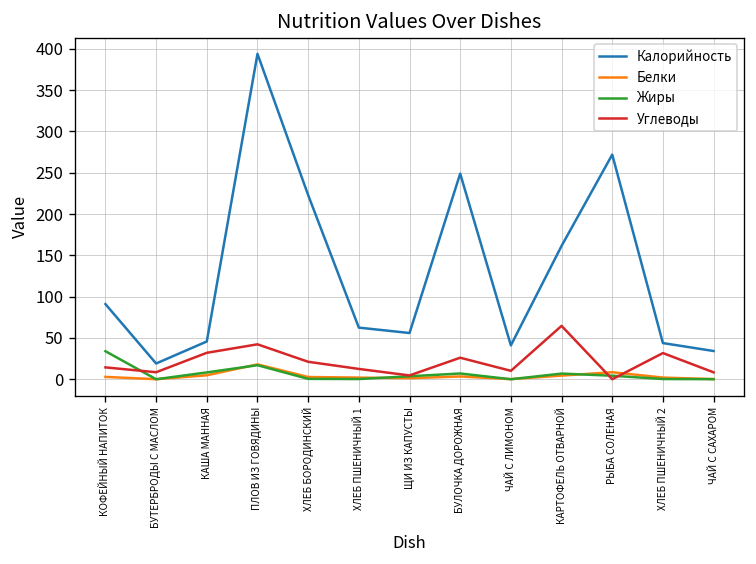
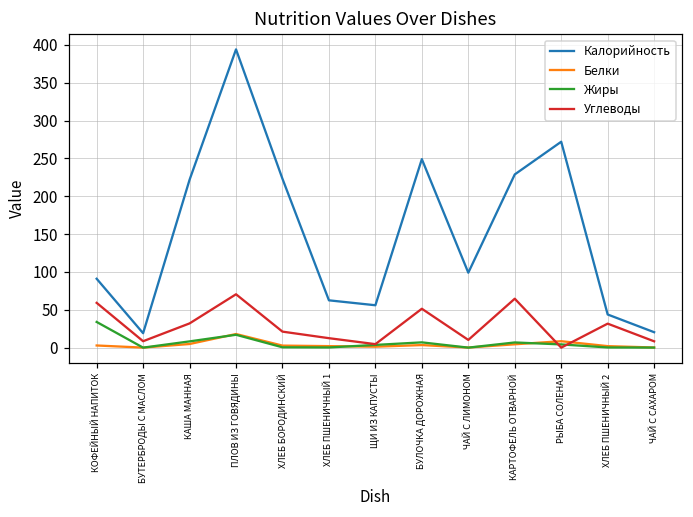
  {
    "Калорийность": {
      "КОФЕЙНЫЙ НАПИТОК": 90,
      "БУТЕРБРОДЫ С МАСЛОМ": 20,
-     "КАША МАННАЯ": 50,
+     "КАША МАННАЯ": 220,
      "ПЛОВ ИЗ ГОВЯДИНЫ": 390,
      "ХЛЕБ БОРОДИНСКИЙ": 220,
      "ХЛЕБ ПШЕНИЧНЫЙ 1": 60,
      "ЩИ ИЗ КАПУСТЫ": 60,
      "БУЛОЧКА ДОРОЖНАЯ": 250,
-     "ЧАЙ С ЛИМОНОМ": 40,
-     "КАРТОФЕЛЬ ОТВАРНОЙ": 160,
+     "ЧАЙ С ЛИМОНОМ": 100,
+     "КАРТОФЕЛЬ ОТВАРНОЙ": 230,
      "РЫБА СОЛЕНАЯ": 270,
      "ХЛЕБ ПШЕНИЧНЫЙ 2": 40,
-     "ЧАЙ С САХАРОМ": 30
+     "ЧАЙ С САХАРОМ": 20
    },
    "Белки": {
      "КОФЕЙНЫЙ НАПИТОК": 0,
      "РЫБА СОЛЕНАЯ": 10
    },
    "Жиры": {
      "КОФЕЙНЫЙ НАПИТОК": 30,
      "РЫБА СОЛЕНАЯ": 0
    },
    "Углеводы": {
-     "КОФЕЙНЫЙ НАПИТОК": 10,
+     "КОФЕЙНЫЙ НАПИТОК": 60,
      "БУТЕРБРОДЫ С МАСЛОМ": 10,
      "КАША МАННАЯ": 30,
-     "ПЛОВ ИЗ ГОВЯДИНЫ": 40,
+     "ПЛОВ ИЗ ГОВЯДИНЫ": 70,
      "ХЛЕБ БОРОДИНСКИЙ": 20,
      "ХЛЕБ ПШЕНИЧНЫЙ 1": 10,
-     "БУЛОЧКА ДОРОЖНАЯ": 30,
+     "БУЛОЧКА ДОРОЖНАЯ": 50,
      "ЧАЙ С ЛИМОНОМ": 10,
      "КАРТОФЕЛЬ ОТВАРНОЙ": 60,
      "РЫБА СОЛЕНАЯ": 0,
      "ХЛЕБ ПШЕНИЧНЫЙ 2": 30,
      "ЧАЙ С САХАРОМ": 10
    }
  }
